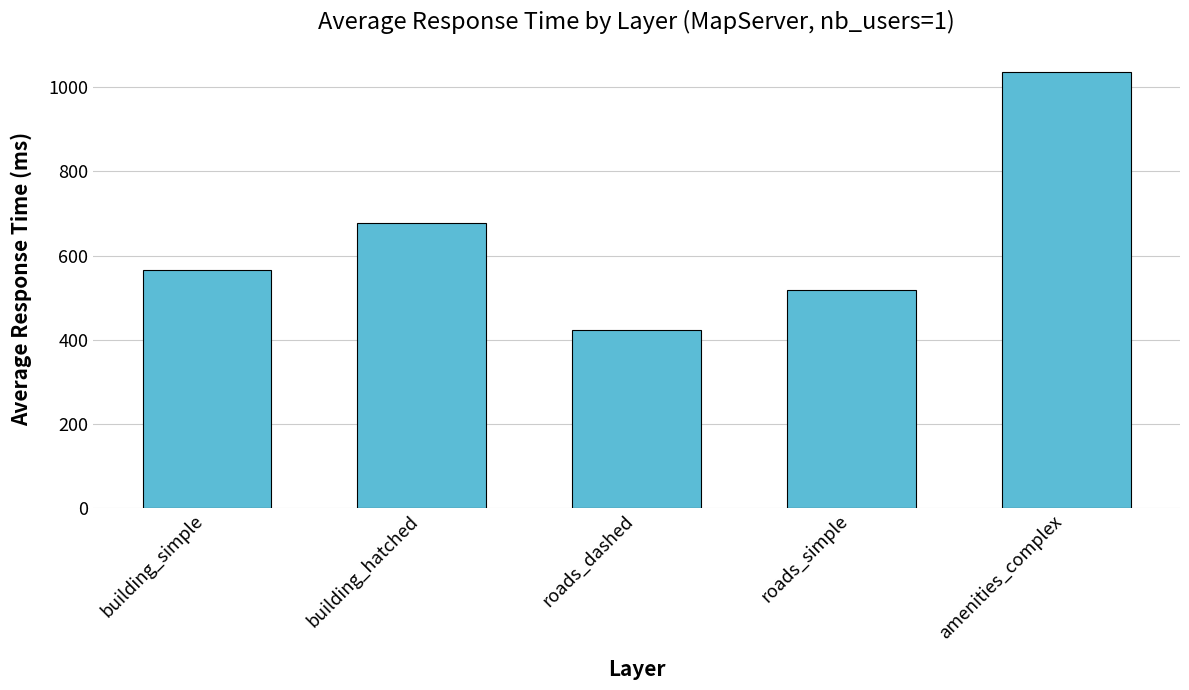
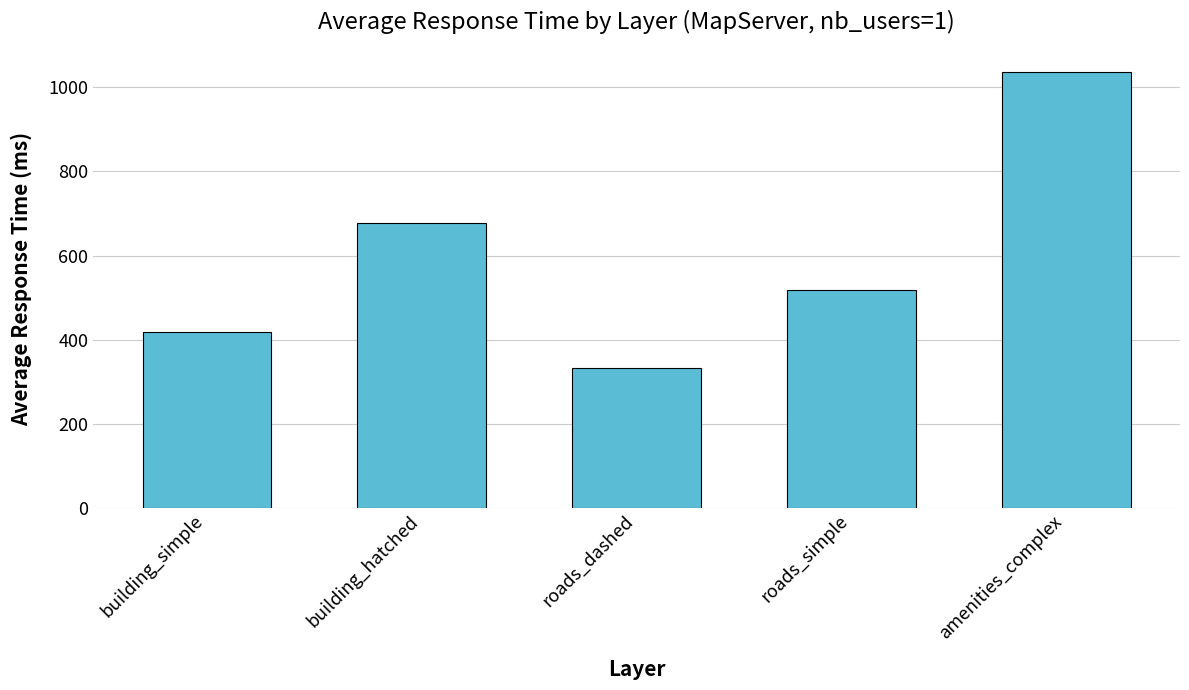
  {
-   "building_simple": 560,
+   "building_simple": 420,
    "building_hatched": 680,
-   "roads_dashed": 420,
+   "roads_dashed": 330,
    "roads_simple": 520,
    "amenities_complex": 1040
  }
